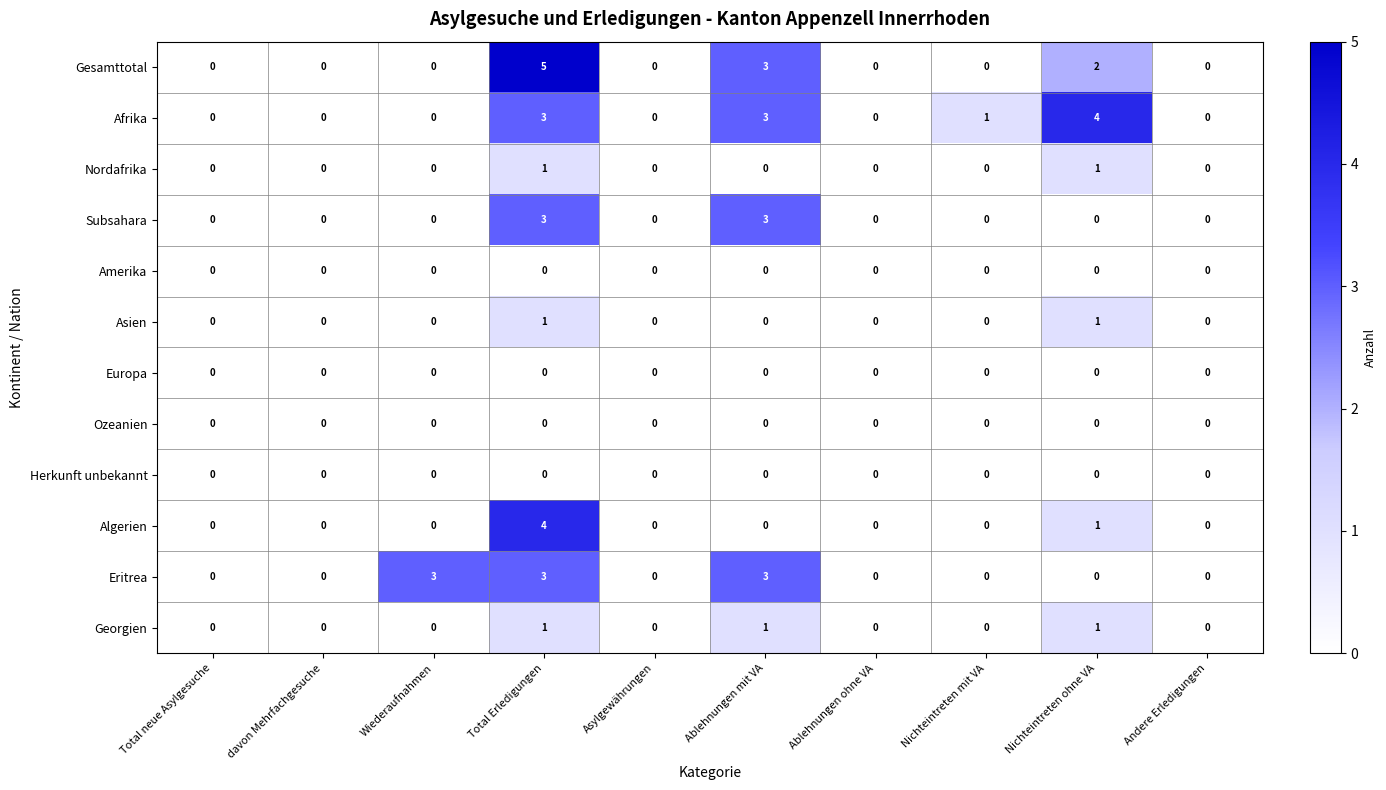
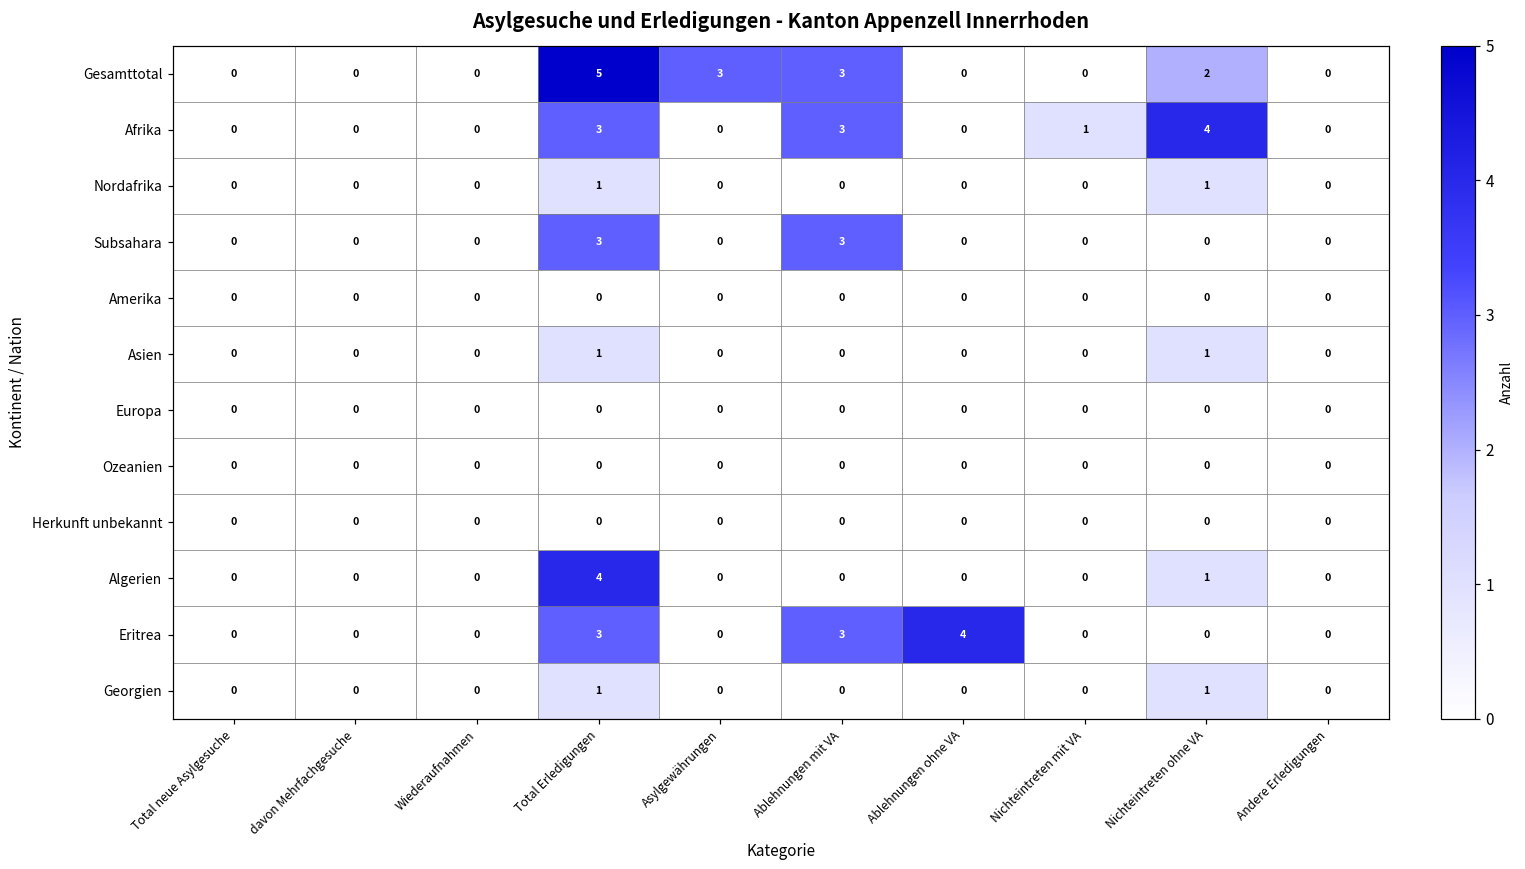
  {
    "Gesamttotal": {
      "Total neue Asylgesuche": 0,
      "davon Mehrfachgesuche": 0,
      "Wiederaufnahmen": 0,
      "Total Erledigungen": 5,
-     "Asylgewährungen": 0,
+     "Asylgewährungen": 3,
      "Ablehnungen mit VA": 3,
      "Ablehnungen ohne VA": 0,
      "Nichteintreten mit VA": 0,
      "Nichteintreten ohne VA": 2,
      "Andere Erledigungen": 0
    },
    "Afrika": {
      "Total neue Asylgesuche": 0,
      "davon Mehrfachgesuche": 0,
      "Wiederaufnahmen": 0,
      "Total Erledigungen": 3,
      "Asylgewährungen": 0,
      "Ablehnungen mit VA": 3,
      "Ablehnungen ohne VA": 0,
      "Nichteintreten mit VA": 1,
      "Nichteintreten ohne VA": 4,
      "Andere Erledigungen": 0
    },
    "Nordafrika": {
      "Total neue Asylgesuche": 0,
      "davon Mehrfachgesuche": 0,
      "Wiederaufnahmen": 0,
      "Total Erledigungen": 1,
      "Asylgewährungen": 0,
      "Ablehnungen mit VA": 0,
      "Ablehnungen ohne VA": 0,
      "Nichteintreten mit VA": 0,
      "Nichteintreten ohne VA": 1,
      "Andere Erledigungen": 0
    },
    "Subsahara": {
      "Total neue Asylgesuche": 0,
      "davon Mehrfachgesuche": 0,
      "Wiederaufnahmen": 0,
      "Total Erledigungen": 3,
      "Asylgewährungen": 0,
      "Ablehnungen mit VA": 3,
      "Ablehnungen ohne VA": 0,
      "Nichteintreten mit VA": 0,
      "Nichteintreten ohne VA": 0,
      "Andere Erledigungen": 0
    },
    "Amerika": {
      "Total neue Asylgesuche": 0,
      "davon Mehrfachgesuche": 0,
      "Wiederaufnahmen": 0,
      "Total Erledigungen": 0,
      "Asylgewährungen": 0,
      "Ablehnungen mit VA": 0,
      "Ablehnungen ohne VA": 0,
      "Nichteintreten mit VA": 0,
      "Nichteintreten ohne VA": 0,
      "Andere Erledigungen": 0
    },
    "Asien": {
      "Total neue Asylgesuche": 0,
      "davon Mehrfachgesuche": 0,
      "Wiederaufnahmen": 0,
      "Total Erledigungen": 1,
      "Asylgewährungen": 0,
      "Ablehnungen mit VA": 0,
      "Ablehnungen ohne VA": 0,
      "Nichteintreten mit VA": 0,
      "Nichteintreten ohne VA": 1,
      "Andere Erledigungen": 0
    },
    "Europa": {
      "Total neue Asylgesuche": 0,
      "davon Mehrfachgesuche": 0,
      "Wiederaufnahmen": 0,
      "Total Erledigungen": 0,
      "Asylgewährungen": 0,
      "Ablehnungen mit VA": 0,
      "Ablehnungen ohne VA": 0,
      "Nichteintreten mit VA": 0,
      "Nichteintreten ohne VA": 0,
      "Andere Erledigungen": 0
    },
    "Ozeanien": {
      "Total neue Asylgesuche": 0,
      "davon Mehrfachgesuche": 0,
      "Wiederaufnahmen": 0,
      "Total Erledigungen": 0,
      "Asylgewährungen": 0,
      "Ablehnungen mit VA": 0,
      "Ablehnungen ohne VA": 0,
      "Nichteintreten mit VA": 0,
      "Nichteintreten ohne VA": 0,
      "Andere Erledigungen": 0
    },
    "Herkunft unbekannt": {
      "Total neue Asylgesuche": 0,
      "davon Mehrfachgesuche": 0,
      "Wiederaufnahmen": 0,
      "Total Erledigungen": 0,
      "Asylgewährungen": 0,
      "Ablehnungen mit VA": 0,
      "Ablehnungen ohne VA": 0,
      "Nichteintreten mit VA": 0,
      "Nichteintreten ohne VA": 0,
      "Andere Erledigungen": 0
    },
    "Algerien": {
      "Total neue Asylgesuche": 0,
      "davon Mehrfachgesuche": 0,
      "Wiederaufnahmen": 0,
      "Total Erledigungen": 4,
      "Asylgewährungen": 0,
      "Ablehnungen mit VA": 0,
      "Ablehnungen ohne VA": 0,
      "Nichteintreten mit VA": 0,
      "Nichteintreten ohne VA": 1,
      "Andere Erledigungen": 0
    },
    "Eritrea": {
      "Total neue Asylgesuche": 0,
      "davon Mehrfachgesuche": 0,
-     "Wiederaufnahmen": 3,
+     "Wiederaufnahmen": 0,
      "Total Erledigungen": 3,
      "Asylgewährungen": 0,
      "Ablehnungen mit VA": 3,
-     "Ablehnungen ohne VA": 0,
+     "Ablehnungen ohne VA": 4,
      "Nichteintreten mit VA": 0,
      "Nichteintreten ohne VA": 0,
      "Andere Erledigungen": 0
    },
    "Georgien": {
      "Total neue Asylgesuche": 0,
      "davon Mehrfachgesuche": 0,
      "Wiederaufnahmen": 0,
      "Total Erledigungen": 1,
      "Asylgewährungen": 0,
-     "Ablehnungen mit VA": 1,
+     "Ablehnungen mit VA": 0,
      "Ablehnungen ohne VA": 0,
      "Nichteintreten mit VA": 0,
      "Nichteintreten ohne VA": 1,
      "Andere Erledigungen": 0
    }
  }
